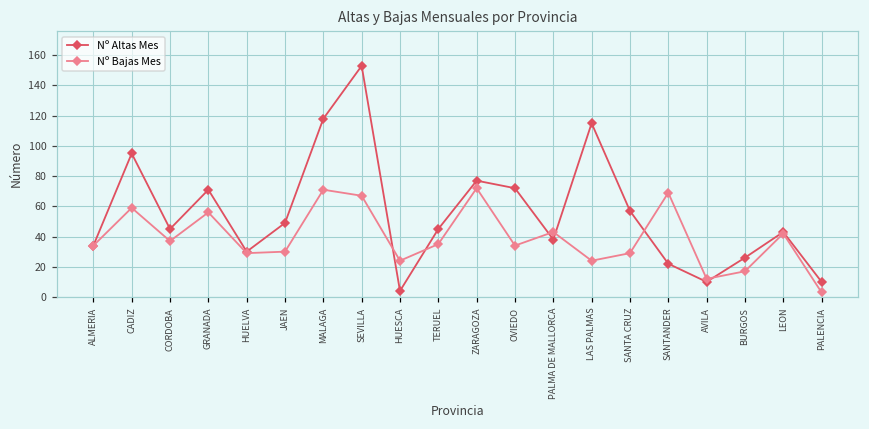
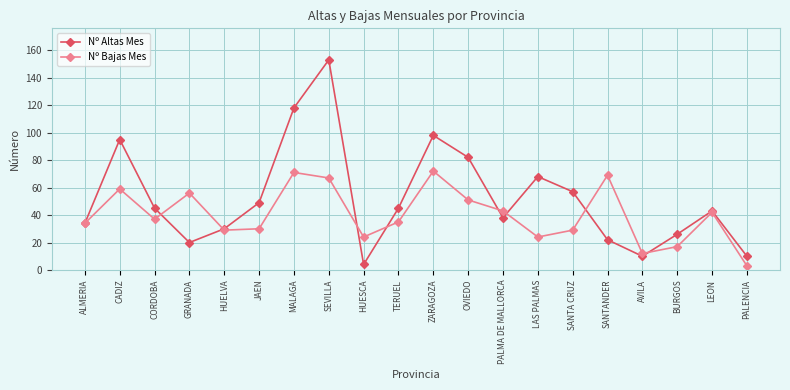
  {
    "Nº Altas Mes": {
      "CADIZ": 95,
      "CORDOBA": 45,
-     "GRANADA": 71,
+     "GRANADA": 20,
      "JAEN": 49,
      "MALAGA": 118,
      "SEVILLA": 153,
      "HUESCA": 4,
      "TERUEL": 45,
-     "ZARAGOZA": 77,
-     "OVIEDO": 72,
+     "ZARAGOZA": 98,
+     "OVIEDO": 82,
      "PALMA DE MALLORCA": 38,
-     "LAS PALMAS": 115,
+     "LAS PALMAS": 68,
      "SANTA CRUZ": 57,
      "SANTANDER": 22,
      "AVILA": 10,
      "BURGOS": 26,
      "PALENCIA": 10
    },
    "Nº Bajas Mes": {
      "CADIZ": 59,
      "CORDOBA": 37,
      "GRANADA": 56,
      "JAEN": 30,
      "MALAGA": 71,
      "SEVILLA": 67,
      "HUESCA": 24,
      "TERUEL": 35,
      "ZARAGOZA": 72,
-     "OVIEDO": 34,
+     "OVIEDO": 51,
      "PALMA DE MALLORCA": 43,
      "LAS PALMAS": 24,
      "SANTA CRUZ": 29,
      "SANTANDER": 69,
      "AVILA": 12,
      "BURGOS": 17,
      "PALENCIA": 3
    }
  }
